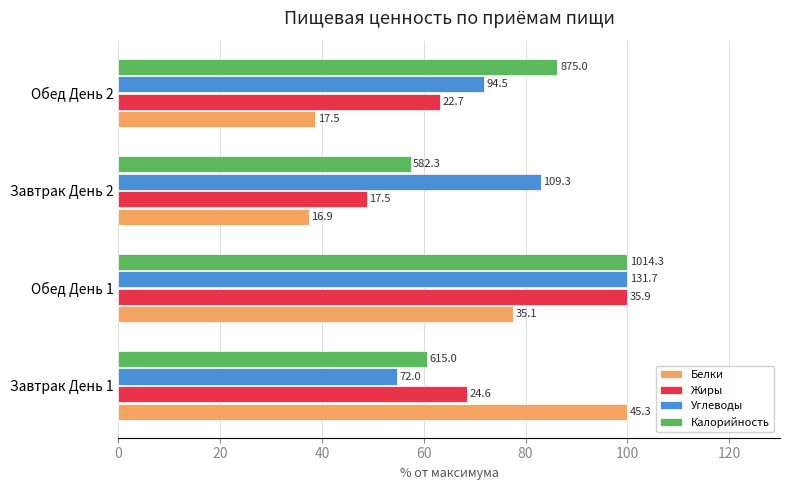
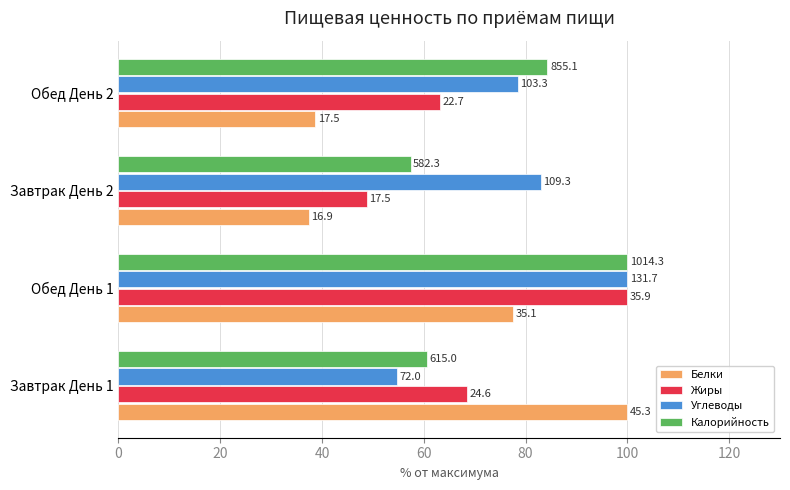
  {
    "Углеводы": {
-     "Обед День 2": 94.5
+     "Обед День 2": 103.3
    },
    "Калорийность": {
-     "Обед День 2": 875.0
+     "Обед День 2": 855.1
    }
  }
